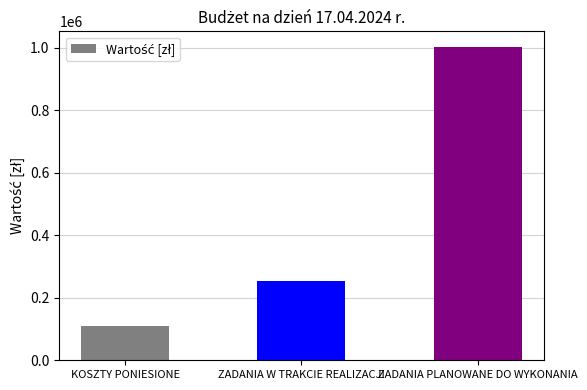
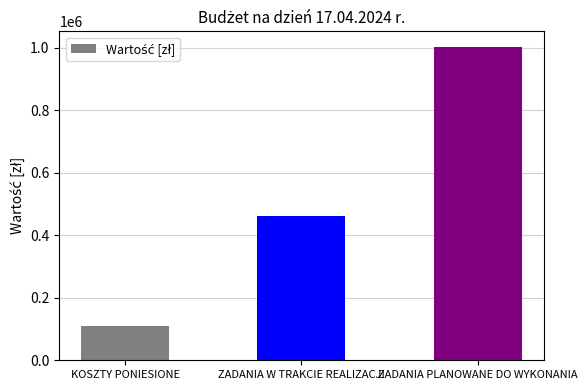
  {
    "KOSZTY PONIESIONE": 110000,
-   "ZADANIA W TRAKCIE REALIZACJI": 250000,
+   "ZADANIA W TRAKCIE REALIZACJI": 460000,
    "ZADANIA PLANOWANE DO WYKONANIA": 1000000
  }
